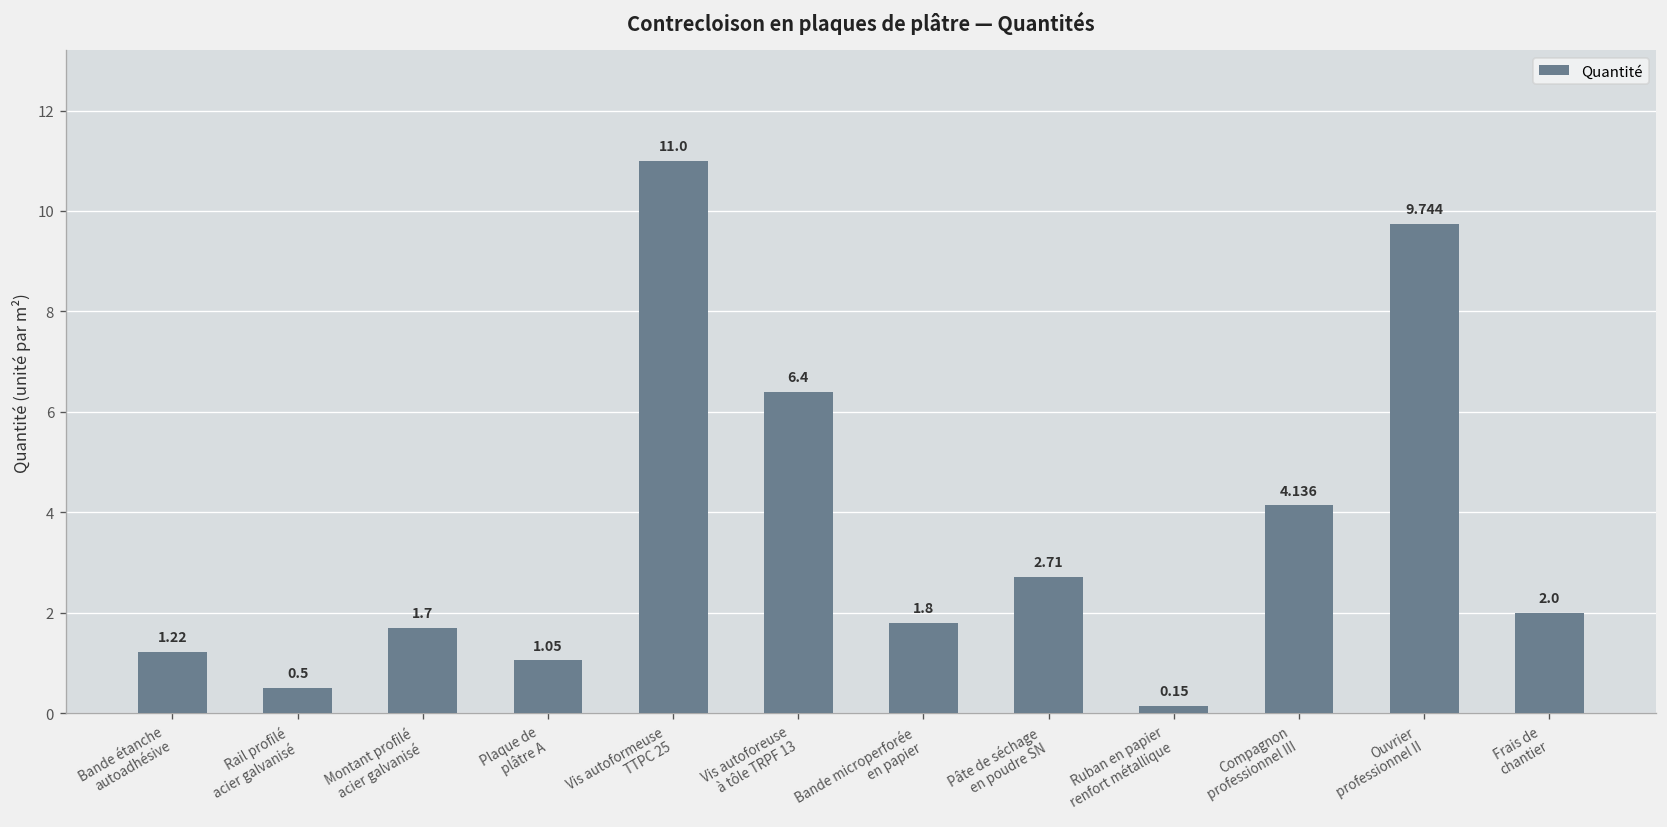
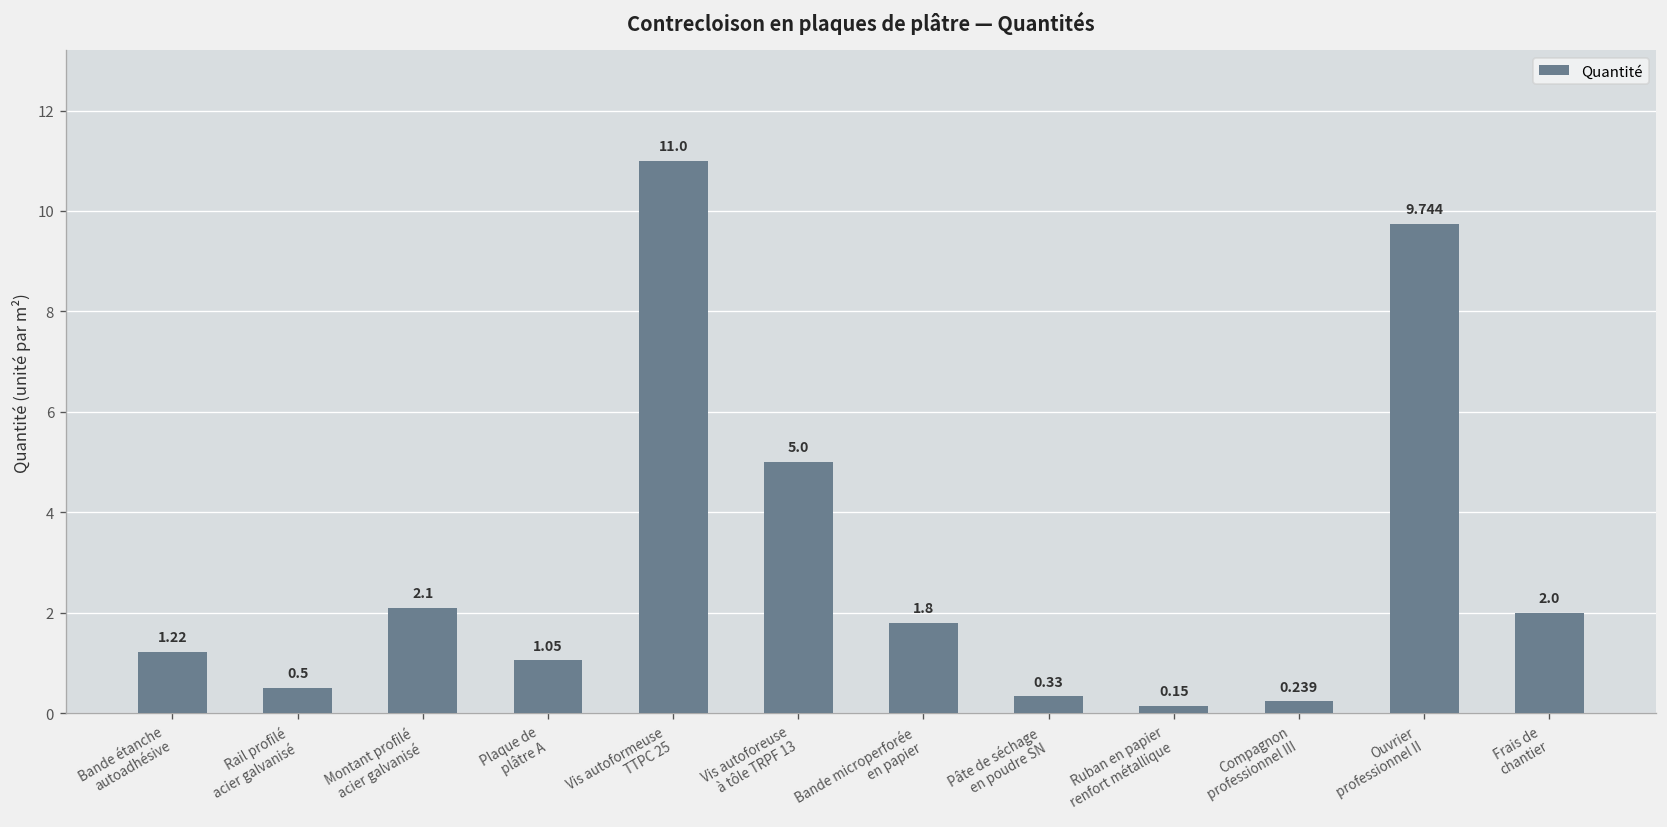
  {
    "Bande étanche autoadhésive": 1.22,
    "Rail profilé acier galvanisé": 0.5,
-   "Montant profilé acier galvanisé": 1.7,
+   "Montant profilé acier galvanisé": 2.1,
    "Plaque de plâtre A": 1.05,
    "Vis autoformeuse TTPC 25": 11.0,
-   "Vis autoforeuse à tôle TRPF 13": 6.4,
+   "Vis autoforeuse à tôle TRPF 13": 5.0,
    "Bande microperforée en papier": 1.8,
-   "Pâte de séchage en poudre SN": 2.71,
+   "Pâte de séchage en poudre SN": 0.33,
    "Ruban en papier renfort métallique": 0.15,
-   "Compagnon professionnel III": 4.136,
+   "Compagnon professionnel III": 0.239,
    "Ouvrier professionnel II": 9.744,
    "Frais de chantier": 2.0
  }
